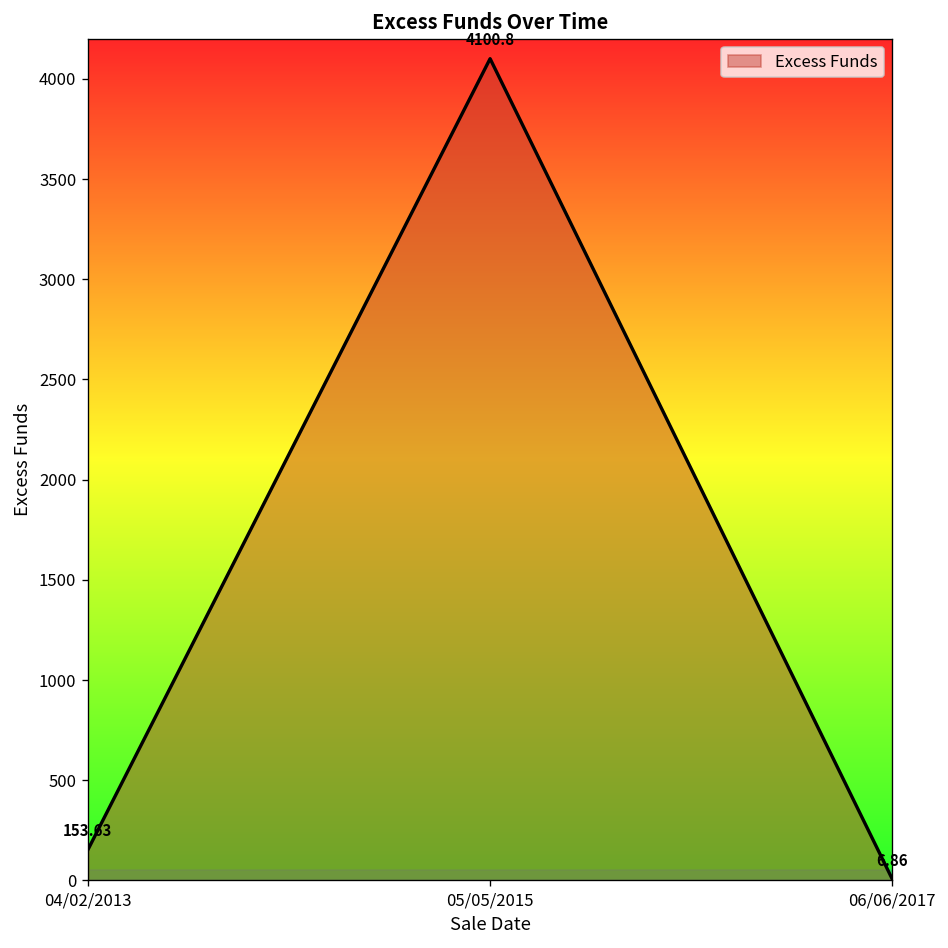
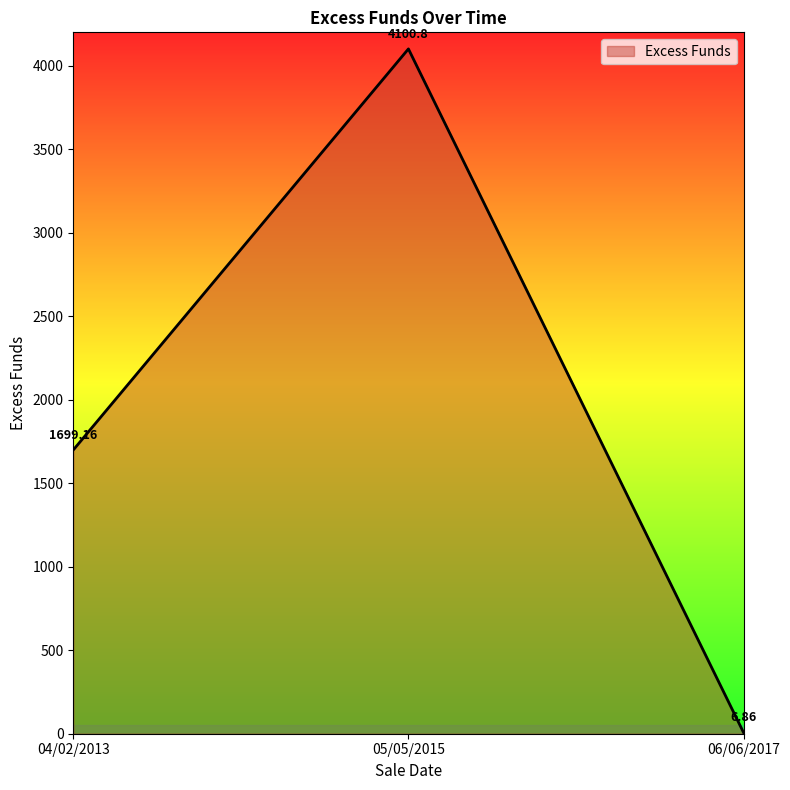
  {
-   "04/02/2013": 153.63,
+   "04/02/2013": 1699.16,
    "05/05/2015": 4100.8
  }
